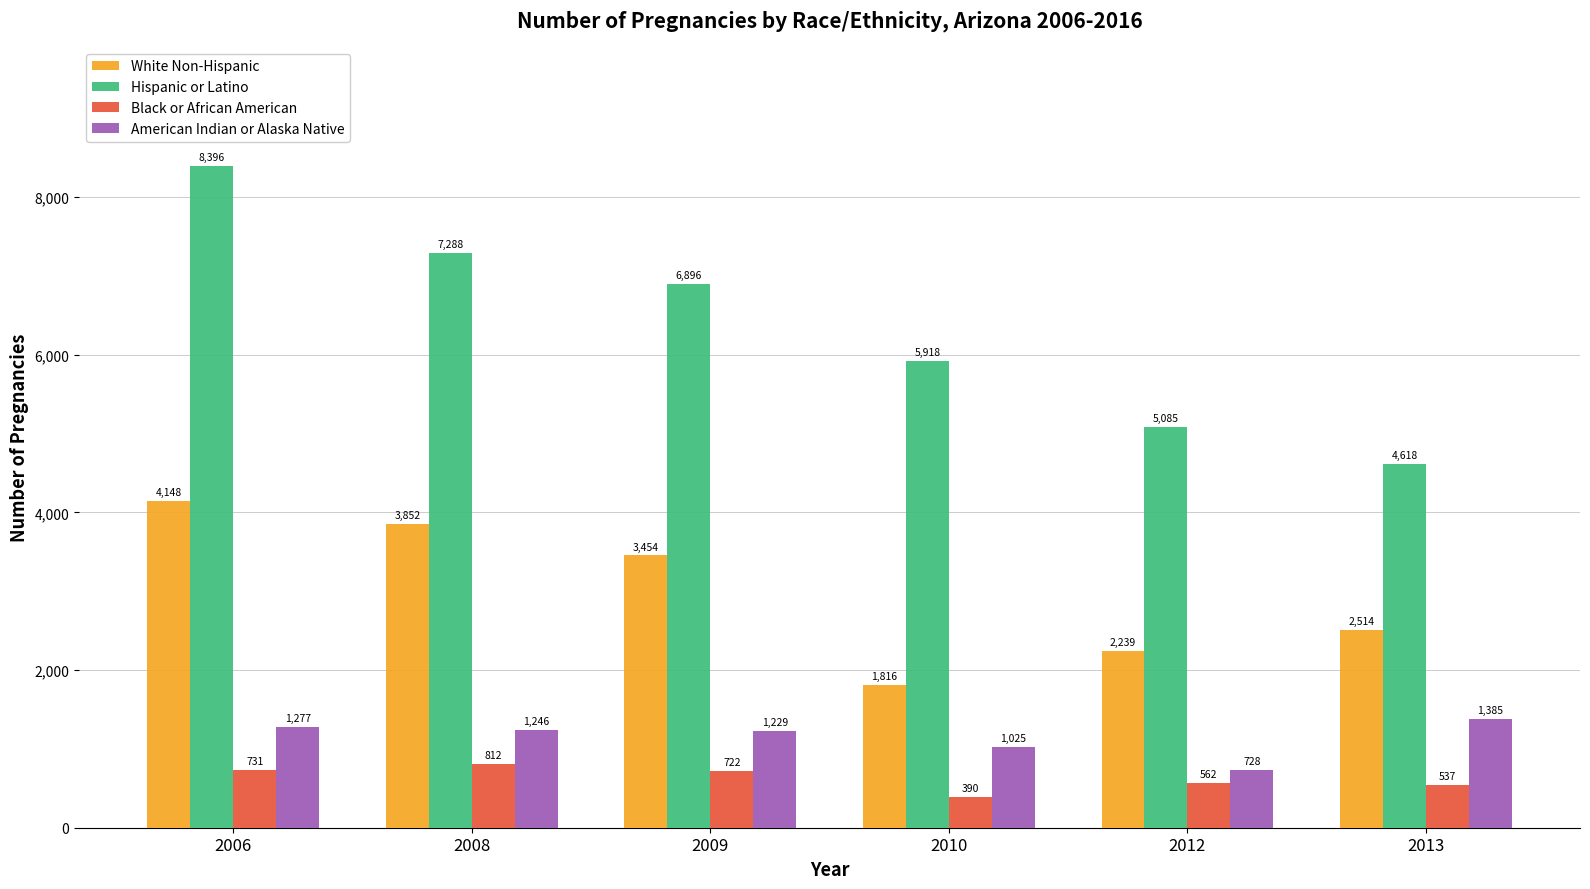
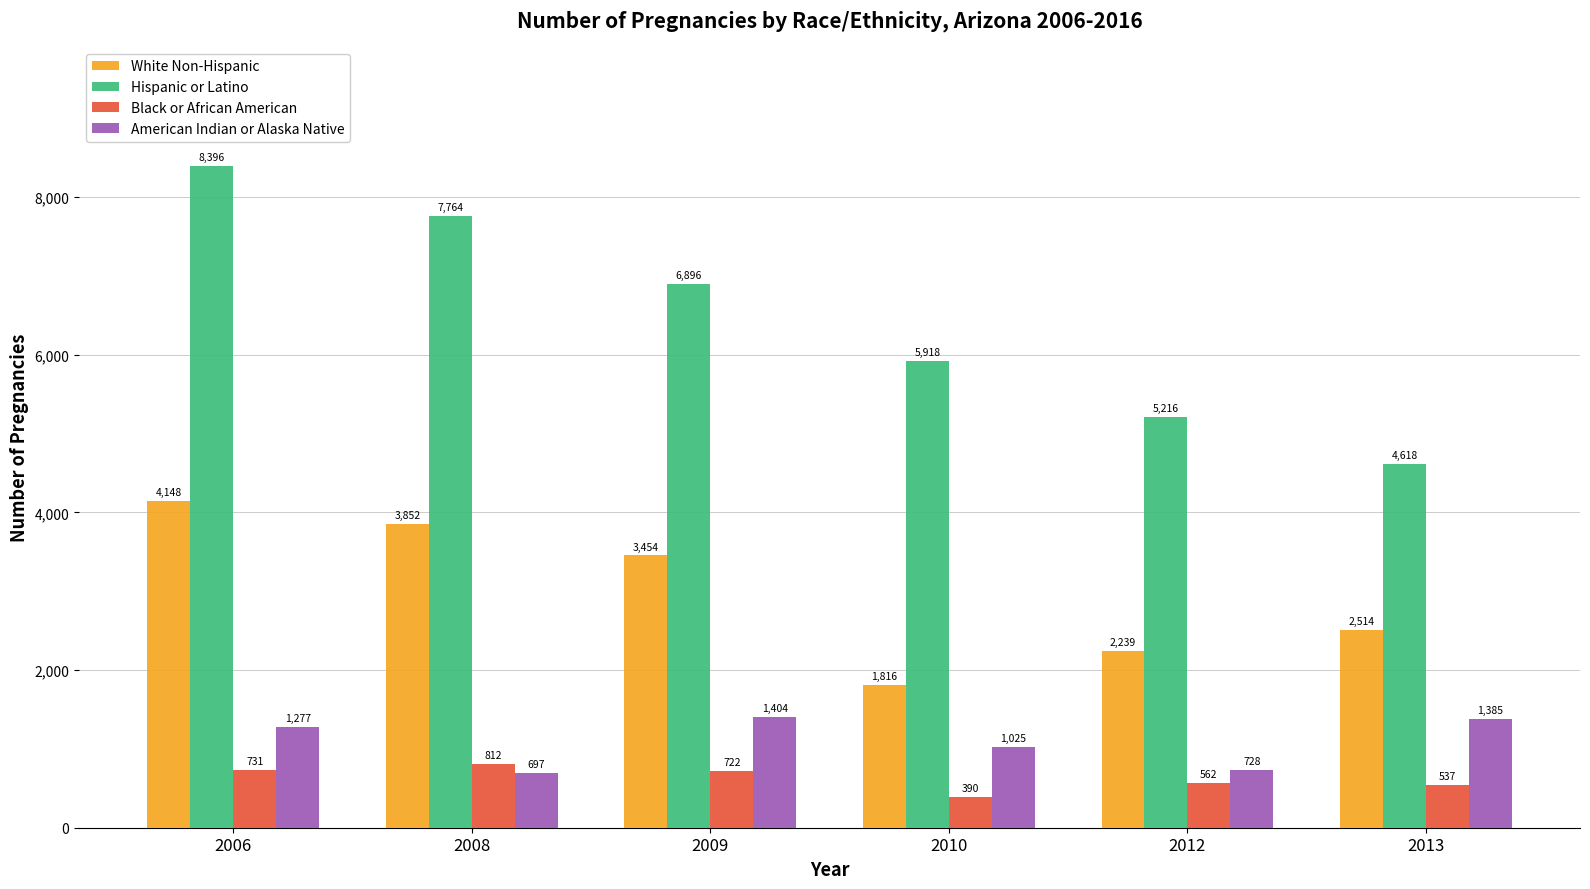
  {
    "White Non-Hispanic": {
      "2006": "4,148",
      "2008": "3,852",
      "2009": "3,454",
      "2010": "1,816",
      "2012": "2,239",
      "2013": "2,514"
    },
    "Hispanic or Latino": {
      "2006": "8,396",
-     "2008": "7,288",
+     "2008": "7,764",
      "2009": "6,896",
      "2010": "5,918",
-     "2012": "5,085",
+     "2012": "5,216",
      "2013": "4,618"
    },
    "Black or African American": {
      "2006": "731",
      "2008": "812",
      "2009": "722",
      "2010": "390",
      "2012": "562",
      "2013": "537"
    },
    "American Indian or Alaska Native": {
      "2006": "1,277",
-     "2008": "1,246",
-     "2009": "1,229",
+     "2008": "697",
+     "2009": "1,404",
      "2010": "1,025",
      "2012": "728",
      "2013": "1,385"
    }
  }
